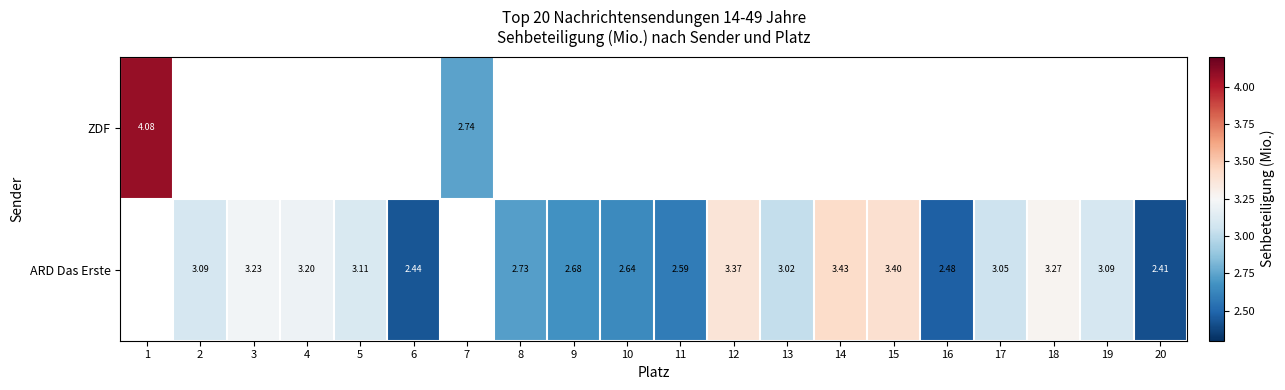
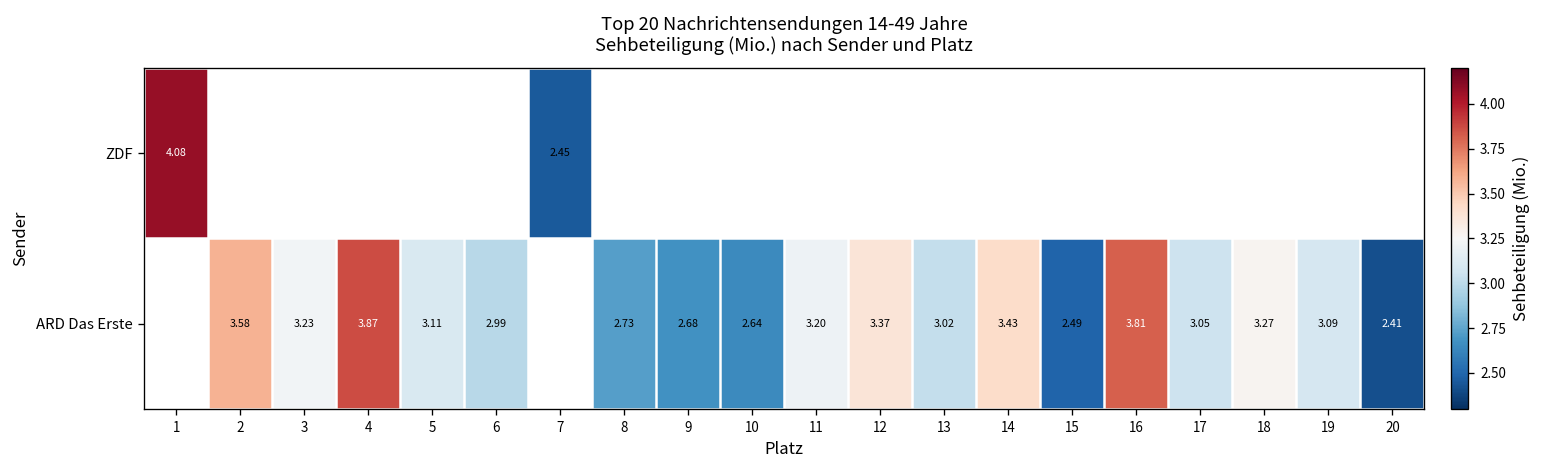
  {
    "ZDF": {
      "1": 4.08,
-     "7": 2.74
+     "7": 2.45
    },
    "ARD Das Erste": {
-     "2": 3.09,
+     "2": 3.58,
      "3": 3.23,
-     "4": 3.20,
+     "4": 3.87,
      "5": 3.11,
-     "6": 2.44,
+     "6": 2.99,
      "8": 2.73,
      "9": 2.68,
      "10": 2.64,
-     "11": 2.59,
+     "11": 3.20,
      "12": 3.37,
      "13": 3.02,
      "14": 3.43,
-     "15": 3.40,
-     "16": 2.48,
+     "15": 2.49,
+     "16": 3.81,
      "17": 3.05,
      "18": 3.27,
      "19": 3.09,
      "20": 2.41
    }
  }
